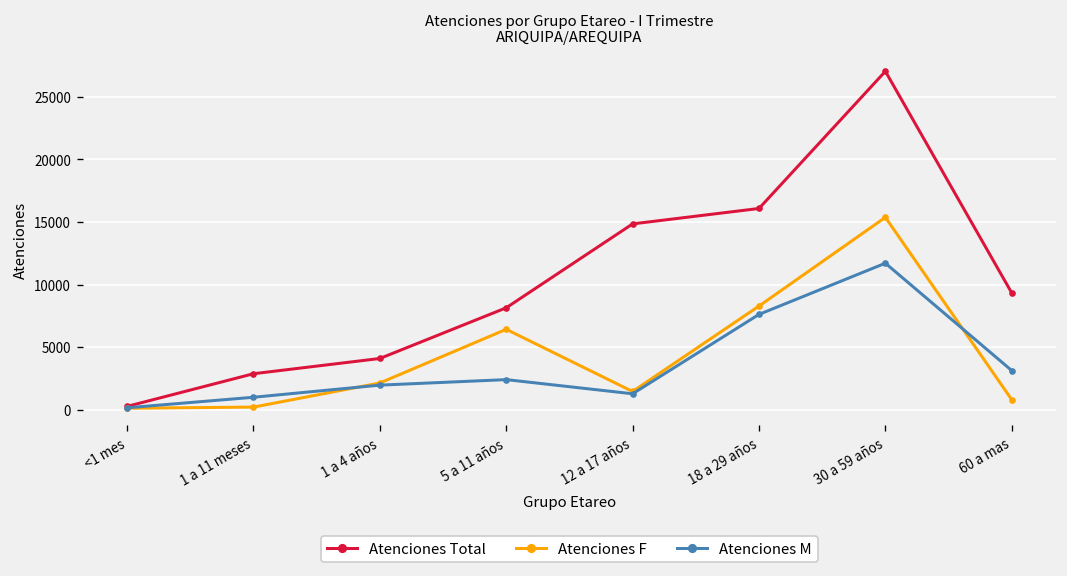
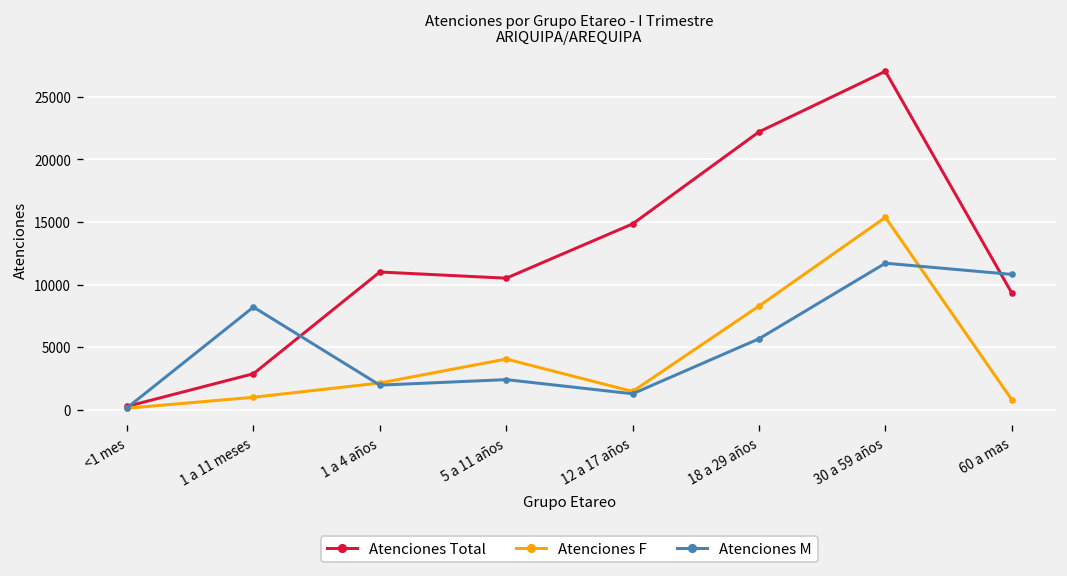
  {
    "Atenciones Total": {
      "1 a 11 meses": 2900,
-     "1 a 4 años": 4100,
-     "5 a 11 años": 8100,
+     "1 a 4 años": 11000,
+     "5 a 11 años": 10500,
      "12 a 17 años": 14900,
-     "18 a 29 años": 16100,
+     "18 a 29 años": 22200,
      "30 a 59 años": 27100,
      "60 a mas": 9300
    },
    "Atenciones F": {
-     "1 a 11 meses": 200,
-     "5 a 11 años": 6400,
+     "1 a 11 meses": 1000,
+     "5 a 11 años": 4000,
      "18 a 29 años": 8300,
      "30 a 59 años": 15400,
      "60 a mas": 800
    },
    "Atenciones M": {
-     "1 a 11 meses": 1000,
+     "1 a 11 meses": 8200,
      "5 a 11 años": 2400,
-     "18 a 29 años": 7600,
+     "18 a 29 años": 5700,
      "30 a 59 años": 11700,
-     "60 a mas": 3100
+     "60 a mas": 10800
    }
  }
